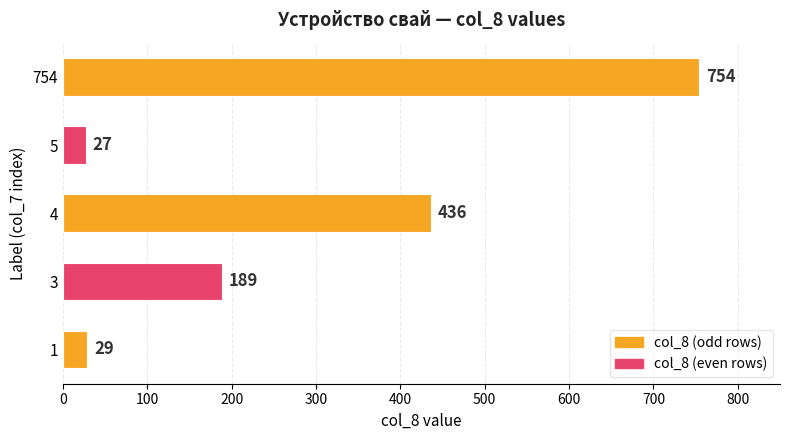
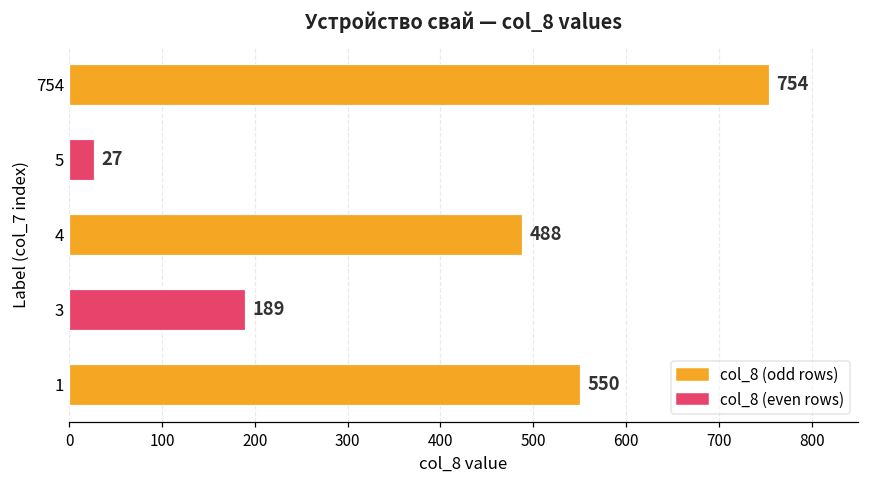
  {
    "754": 754,
    "5": 27,
-   "4": 436,
+   "4": 488,
    "3": 189,
-   "1": 29
+   "1": 550
  }
